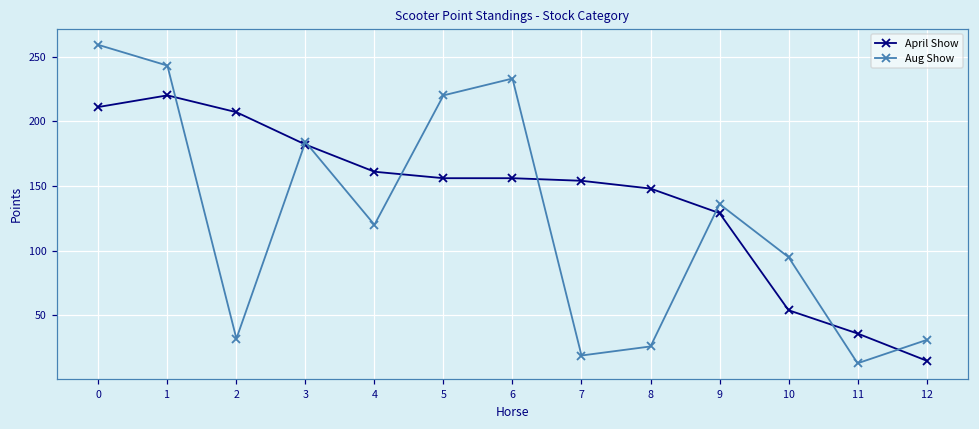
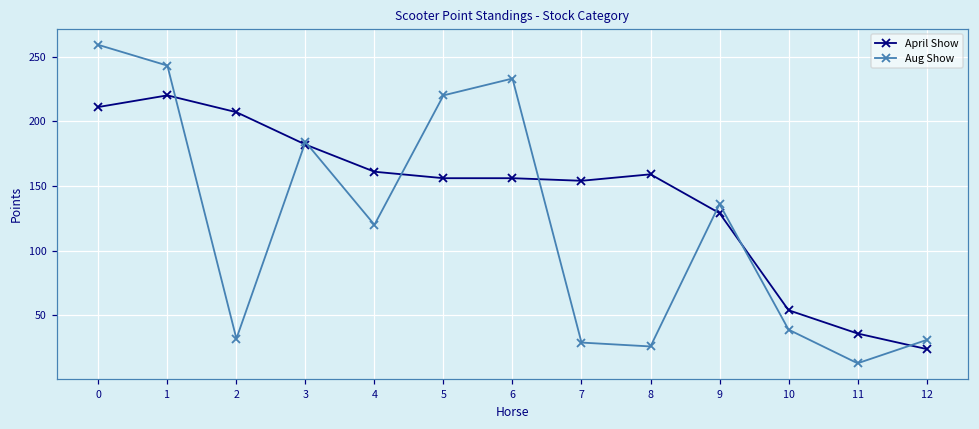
  {
    "April Show": {
      "0": 211,
      "1": 220,
      "2": 207,
      "4": 161,
      "5": 156,
      "6": 156,
      "7": 154,
-     "8": 148,
+     "8": 159,
      "9": 129,
      "10": 54,
      "11": 36,
-     "12": 15
+     "12": 24
    },
    "Aug Show": {
      "0": 259,
      "1": 243,
      "2": 32,
      "4": 120,
      "5": 220,
      "6": 233,
-     "7": 19,
+     "7": 29,
      "8": 26,
      "9": 136,
-     "10": 95,
+     "10": 39,
      "11": 13,
      "12": 31
    }
  }
